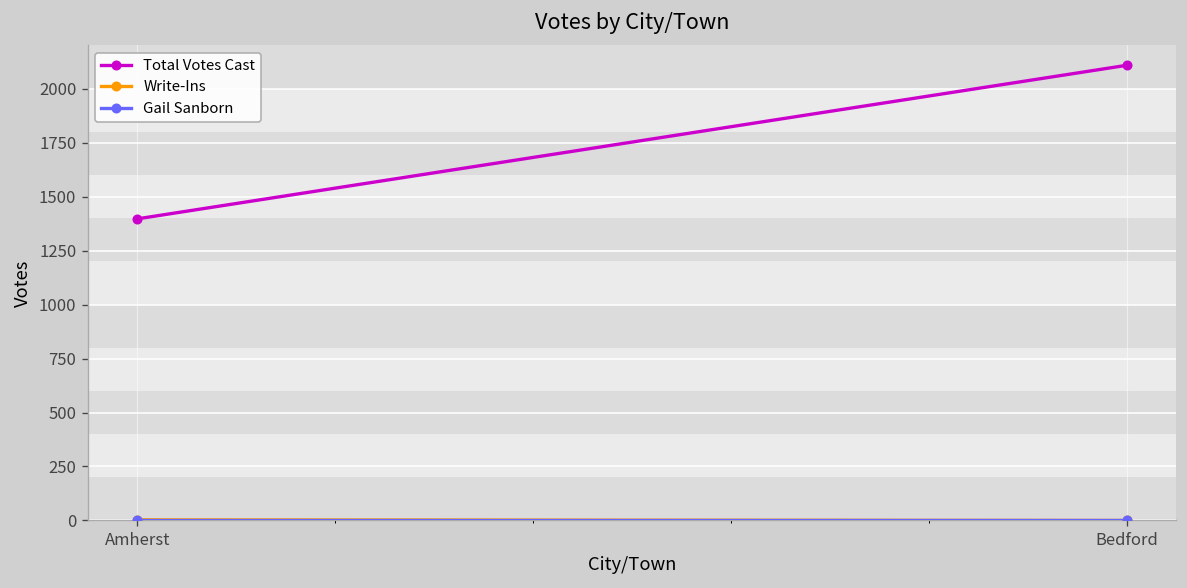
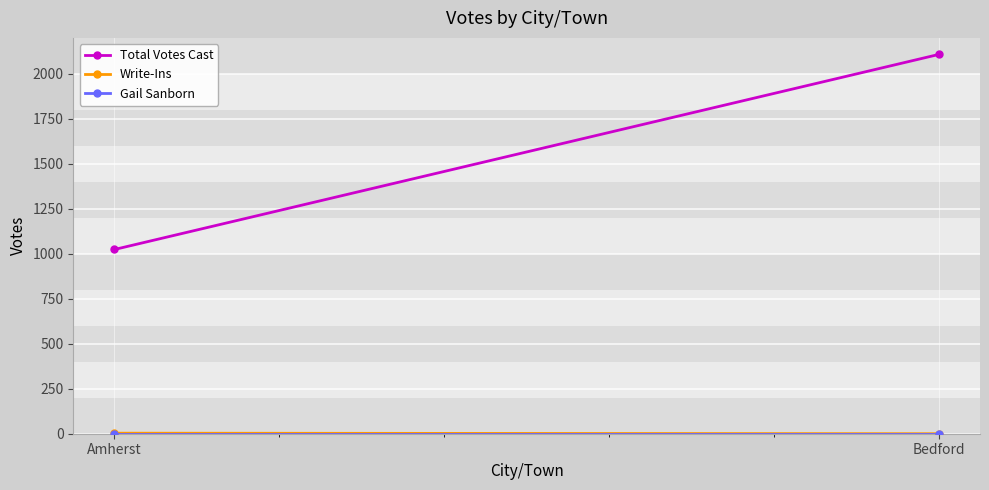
  {
    "Total Votes Cast": {
-     "Amherst": 1400,
+     "Amherst": 1020,
      "Bedford": 2110
    }
  }
